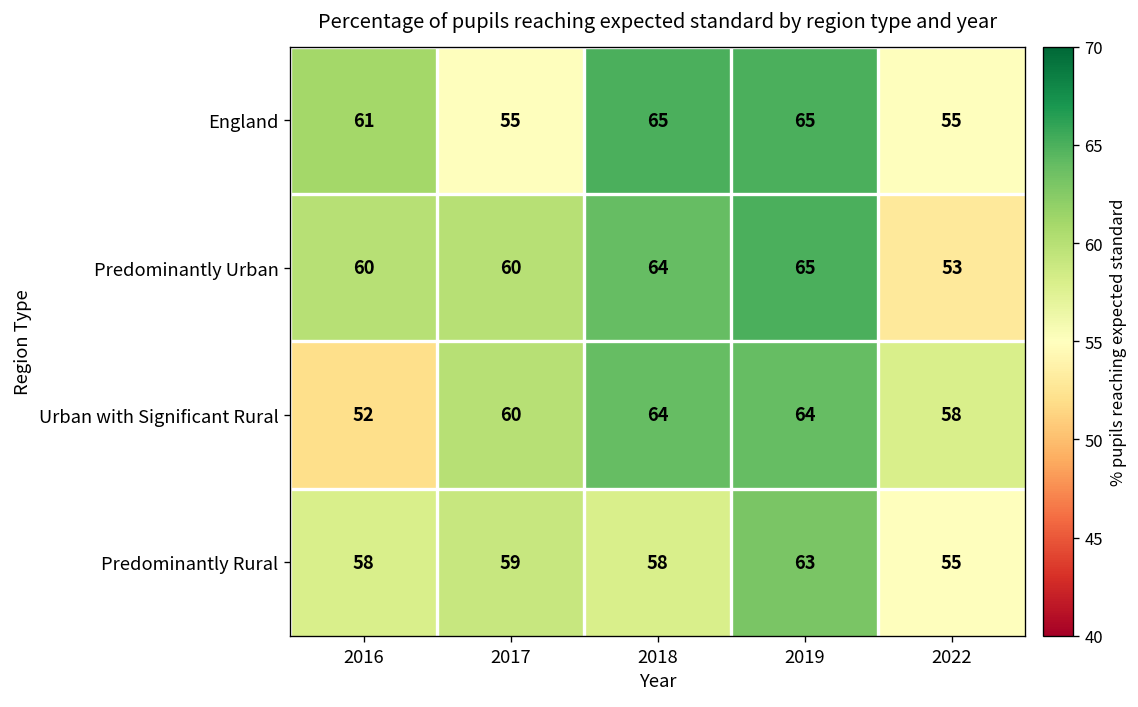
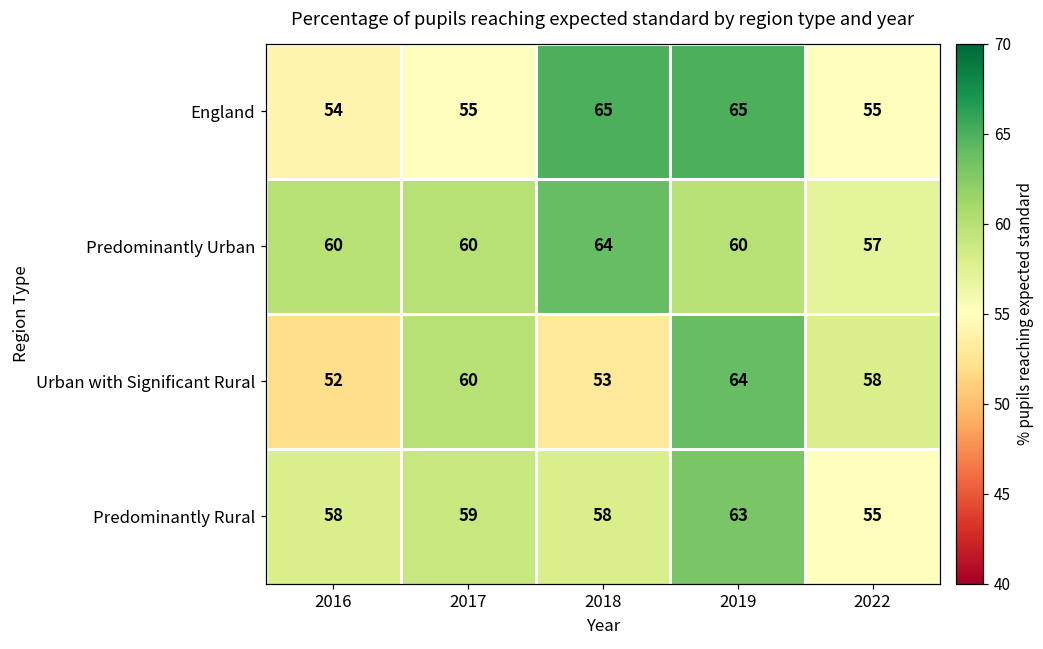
  {
    "England": {
-     "2016": 61,
+     "2016": 54,
      "2017": 55,
      "2018": 65,
      "2019": 65,
      "2022": 55
    },
    "Predominantly Urban": {
      "2016": 60,
      "2017": 60,
      "2018": 64,
-     "2019": 65,
-     "2022": 53
+     "2019": 60,
+     "2022": 57
    },
    "Urban with Significant Rural": {
      "2016": 52,
      "2017": 60,
-     "2018": 64,
+     "2018": 53,
      "2019": 64,
      "2022": 58
    },
    "Predominantly Rural": {
      "2016": 58,
      "2017": 59,
      "2018": 58,
      "2019": 63,
      "2022": 55
    }
  }
